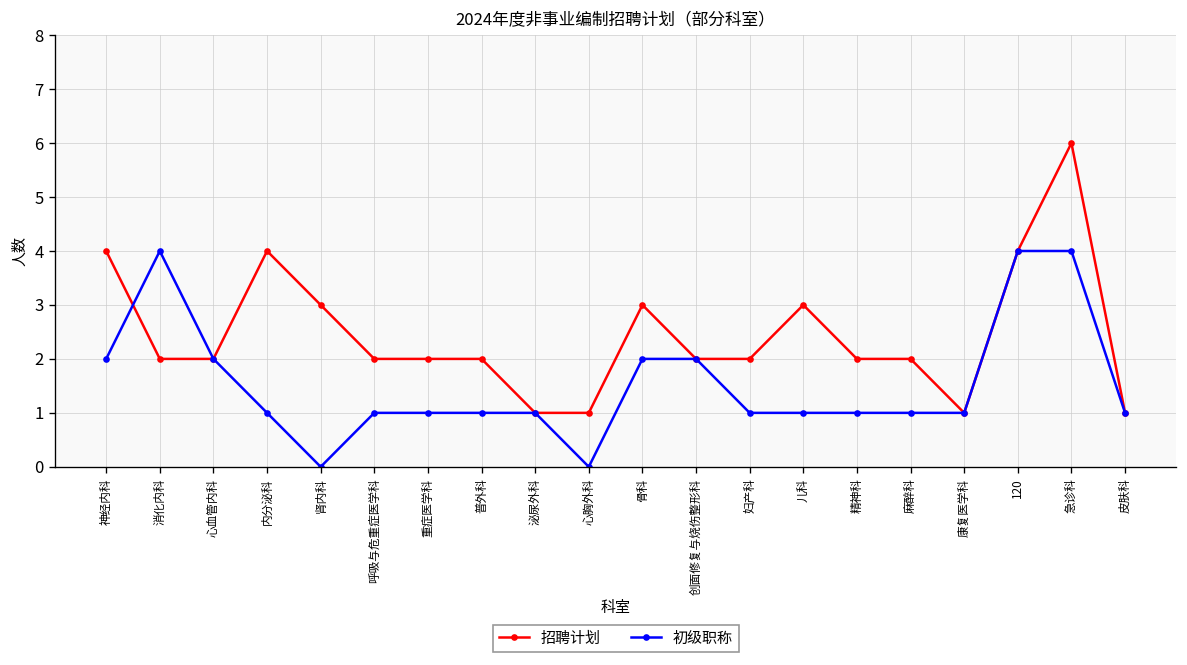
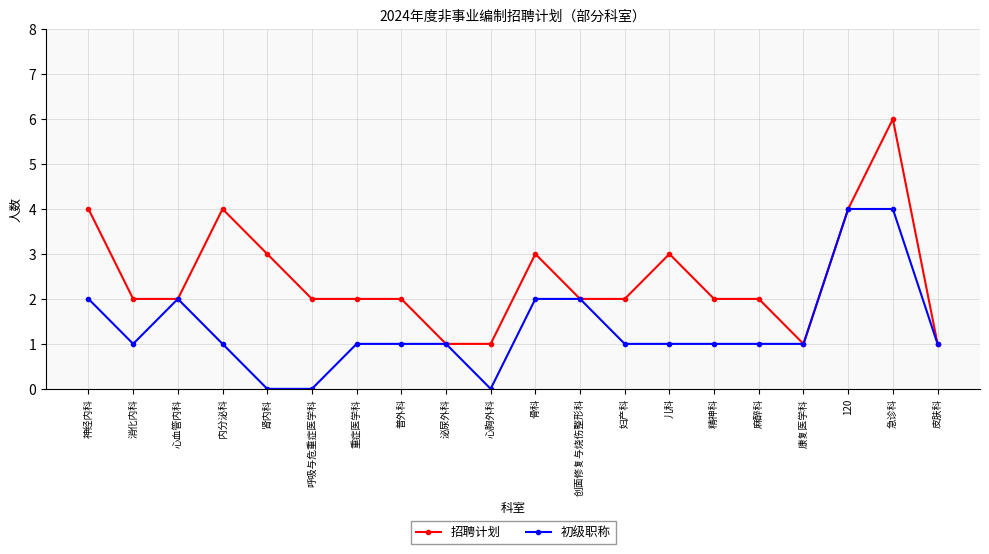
  {
    "招聘计划": {
      "神经内科": 4,
      "消化内科": 2,
      "内分泌科": 4,
      "肾内科": 3,
      "呼吸与危重症医学科": 2,
      "重症医学科": 2,
      "普外科": 2,
      "心胸外科": 1,
      "骨科": 3,
      "妇产科": 2,
      "儿科": 3,
      "精神科": 2,
      "麻醉科": 2,
      "急诊科": 6
    },
    "初级职称": {
      "神经内科": 2,
-     "消化内科": 4,
+     "消化内科": 1,
      "内分泌科": 1,
      "肾内科": 0,
-     "呼吸与危重症医学科": 1,
+     "呼吸与危重症医学科": 0,
      "重症医学科": 1,
      "普外科": 1,
      "心胸外科": 0,
      "骨科": 2,
      "妇产科": 1,
      "儿科": 1,
      "精神科": 1,
      "麻醉科": 1,
      "急诊科": 4
    }
  }
